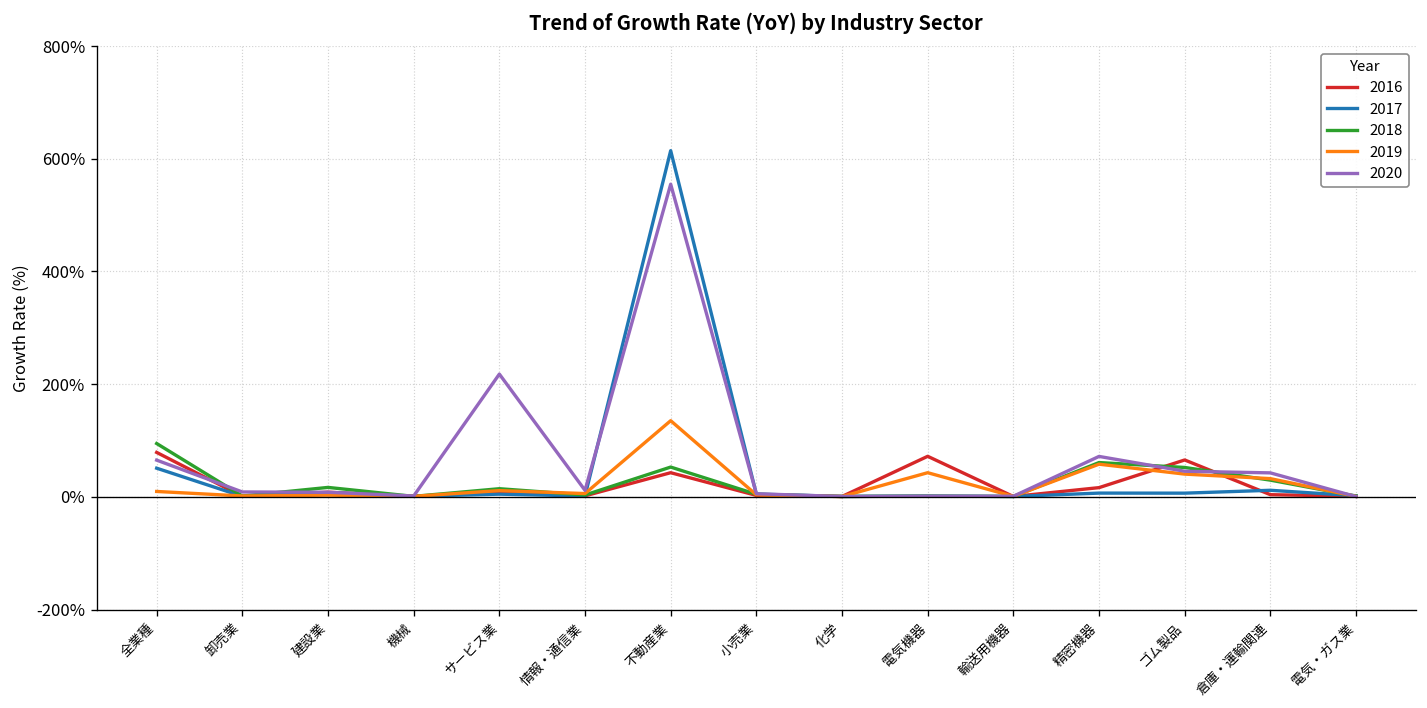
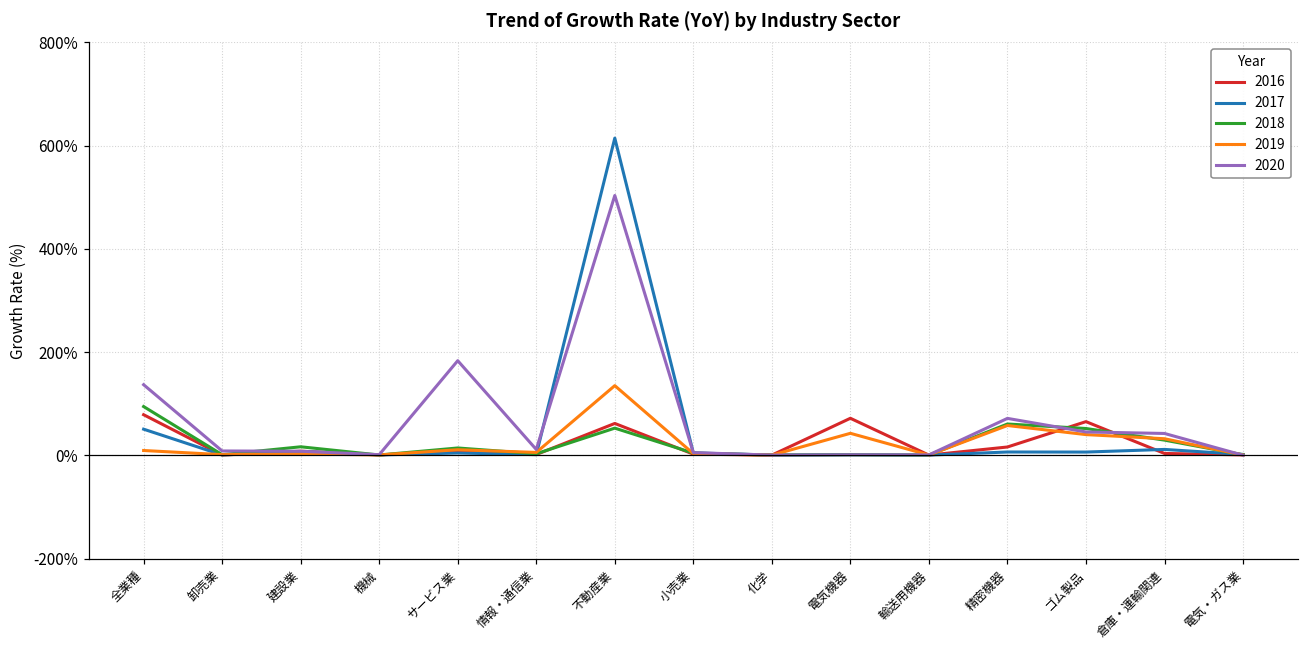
  {
    "2016": {
      "全業種": "80%",
-     "不動産業": "40%",
+     "不動産業": "60%",
      "電気機器": "70%",
      "精密機器": "20%",
      "ゴム製品": "70%",
      "倉庫・運輸関連": "0%"
    },
    "2017": {
      "全業種": "50%",
      "不動産業": "610%",
      "精密機器": "10%",
      "ゴム製品": "10%",
      "倉庫・運輸関連": "10%"
    },
    "2018": {
      "全業種": "90%",
      "建設業": "20%",
      "不動産業": "50%",
      "ゴム製品": "50%"
    },
    "2019": {
      "全業種": "10%",
      "不動産業": "140%",
      "電気機器": "40%"
    },
    "2020": {
-     "全業種": "70%",
+     "全業種": "140%",
      "卸売業": "10%",
-     "サービス業": "220%",
+     "サービス業": "180%",
      "情報・通信業": "10%",
-     "不動産業": "550%",
+     "不動産業": "500%",
      "精密機器": "70%",
      "倉庫・運輸関連": "40%"
    }
  }
